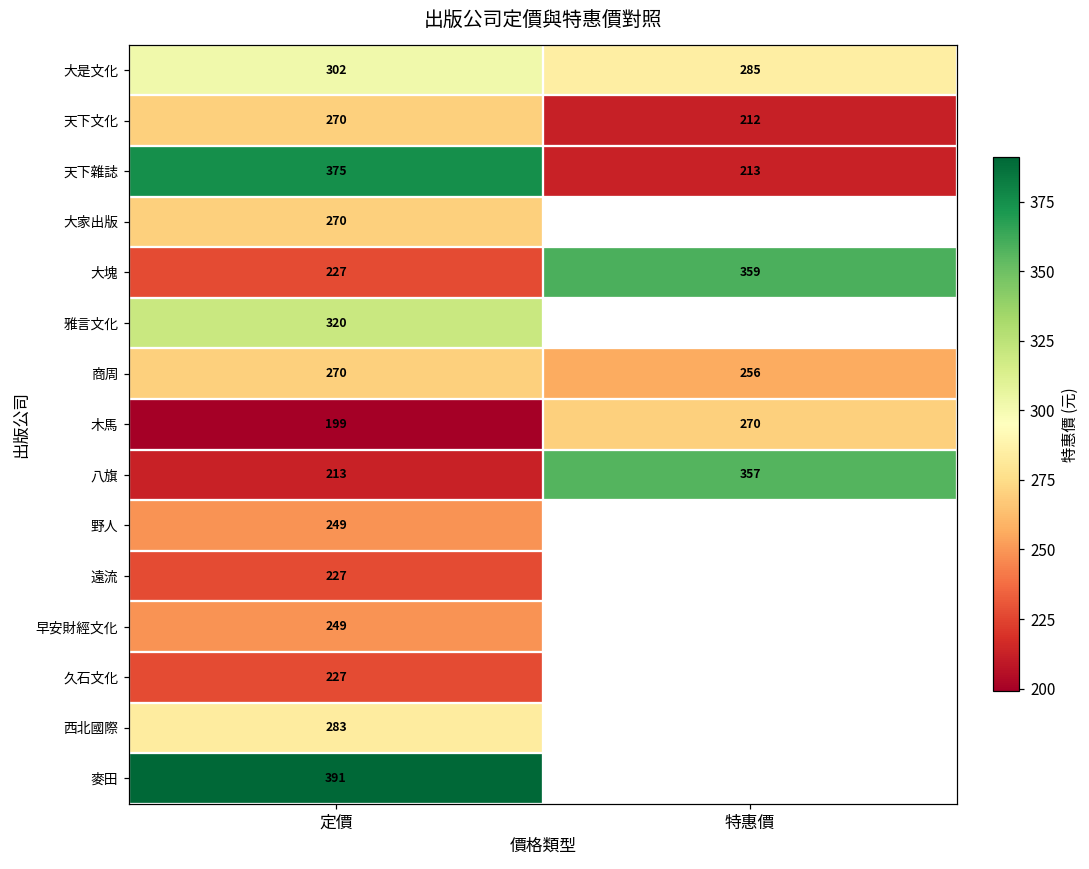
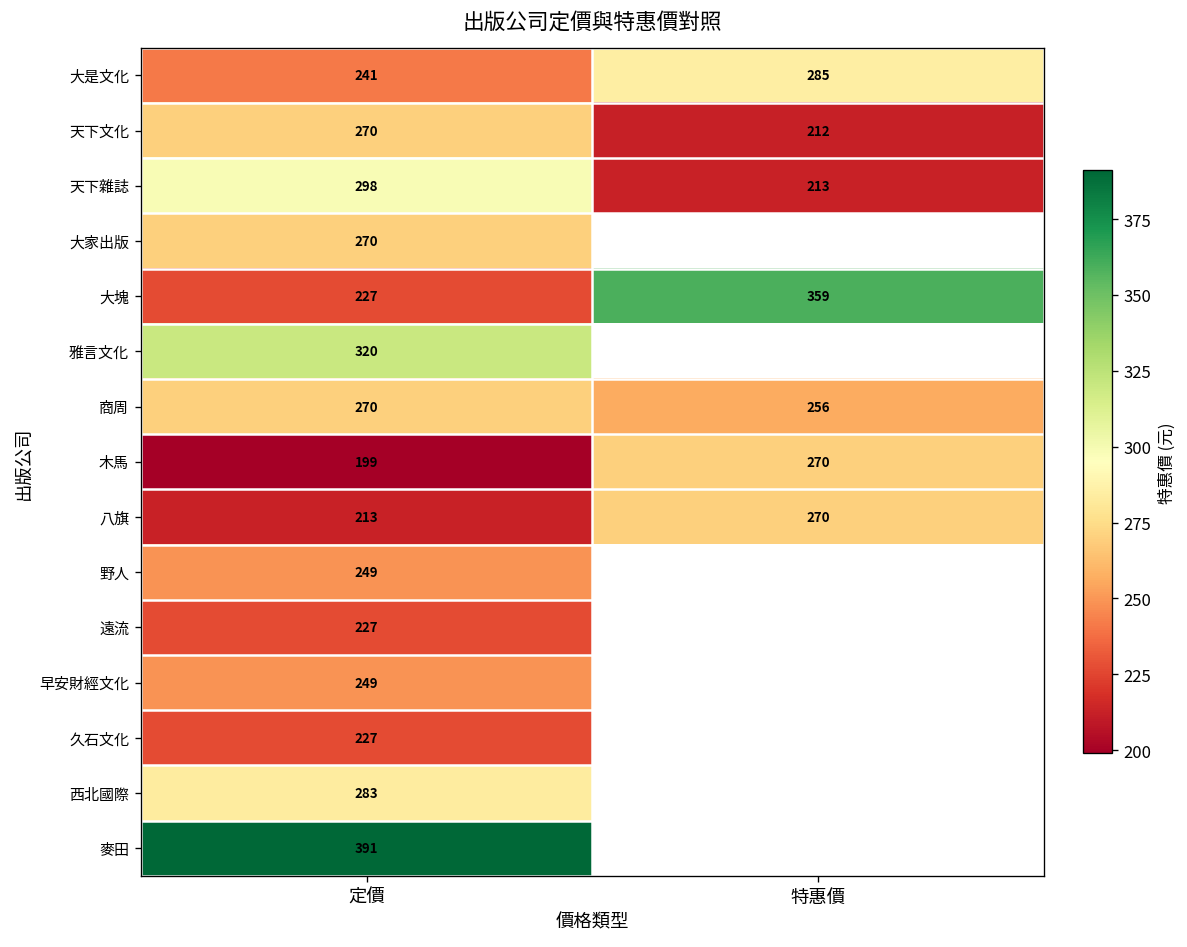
  {
    "大是文化": {
-     "定價": 302,
+     "定價": 241,
      "特惠價": 285
    },
    "天下文化": {
      "定價": 270,
      "特惠價": 212
    },
    "天下雜誌": {
-     "定價": 375,
+     "定價": 298,
      "特惠價": 213
    },
    "大家出版": {
      "定價": 270
    },
    "大塊": {
      "定價": 227,
      "特惠價": 359
    },
    "雅言文化": {
      "定價": 320
    },
    "商周": {
      "定價": 270,
      "特惠價": 256
    },
    "木馬": {
      "定價": 199,
      "特惠價": 270
    },
    "八旗": {
      "定價": 213,
-     "特惠價": 357
+     "特惠價": 270
    },
    "野人": {
      "定價": 249
    },
    "遠流": {
      "定價": 227
    },
    "早安財經文化": {
      "定價": 249
    },
    "久石文化": {
      "定價": 227
    },
    "西北國際": {
      "定價": 283
    },
    "麥田": {
      "定價": 391
    }
  }
